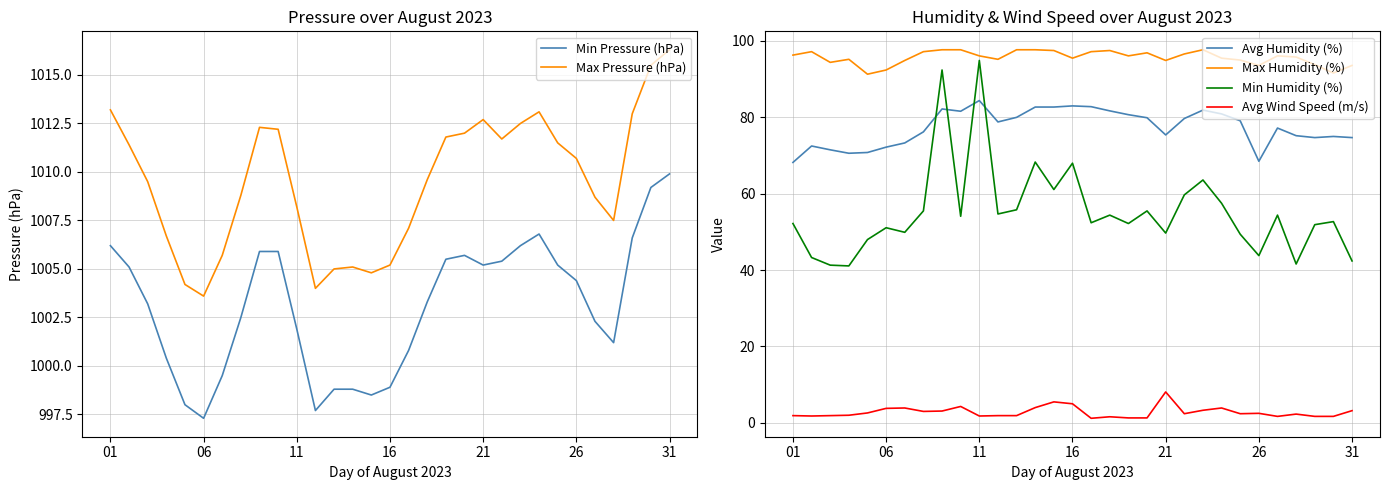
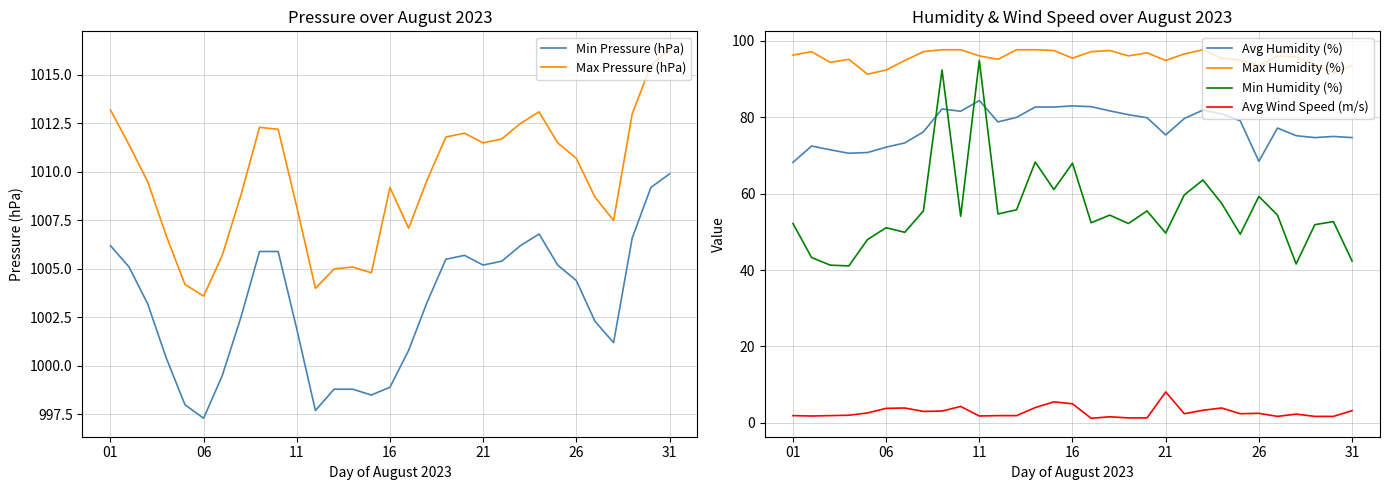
  {
    "Pressure over August 2023": {
      "Min Pressure (hPa)": {
        "01": 1006.2,
        "06": 997.3,
        "11": 1001.9,
        "16": 998.9,
        "21": 1005.2,
        "26": 1004.4,
        "31": 1009.9
      },
      "Max Pressure (hPa)": {
        "01": 1013.2,
        "06": 1003.6,
        "11": 1008.2,
-       "16": 1005.2,
-       "21": 1012.7,
+       "16": 1009.2,
+       "21": 1011.5,
        "26": 1010.7
      }
    },
    "Humidity & Wind Speed over August 2023": {
      "Avg Humidity (%)": {
        "01": 68,
        "06": 72,
        "11": 84,
        "16": 83,
        "21": 75,
        "26": 69,
        "31": 75
      },
      "Max Humidity (%)": {
        "01": 96,
        "06": 92,
        "11": 96,
        "16": 96,
        "21": 95
      },
      "Min Humidity (%)": {
        "01": 52,
        "06": 51,
        "11": 95,
        "16": 68,
        "21": 50,
-       "26": 44,
+       "26": 59,
        "31": 42
      },
      "Avg Wind Speed (m/s)": {
        "01": 2,
        "06": 4,
        "11": 2,
        "16": 5,
        "21": 8,
        "26": 3,
        "31": 3
      }
    }
  }
